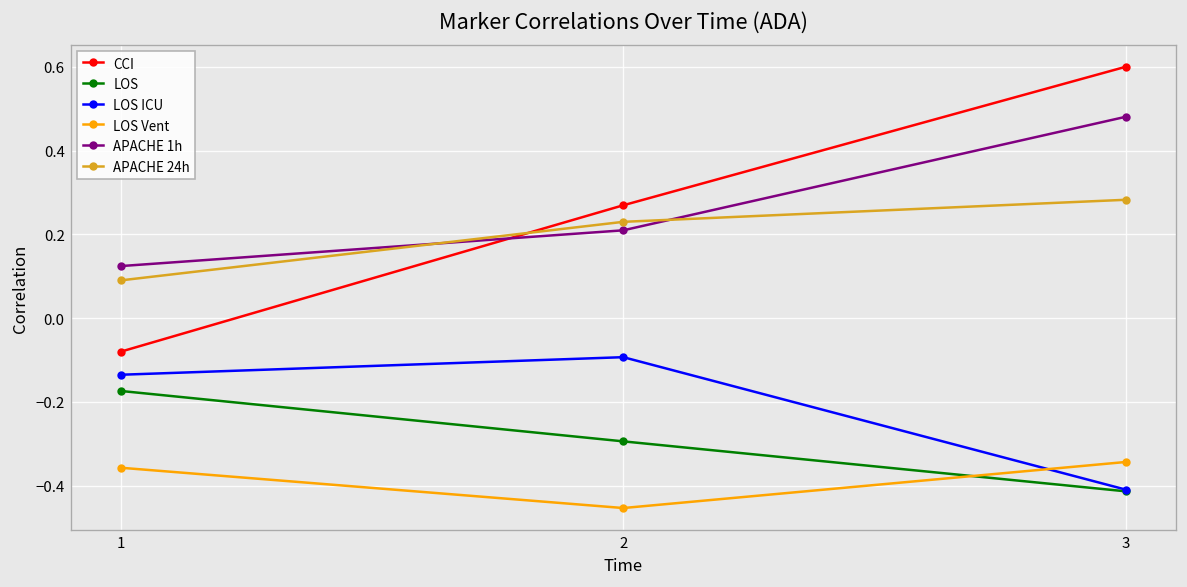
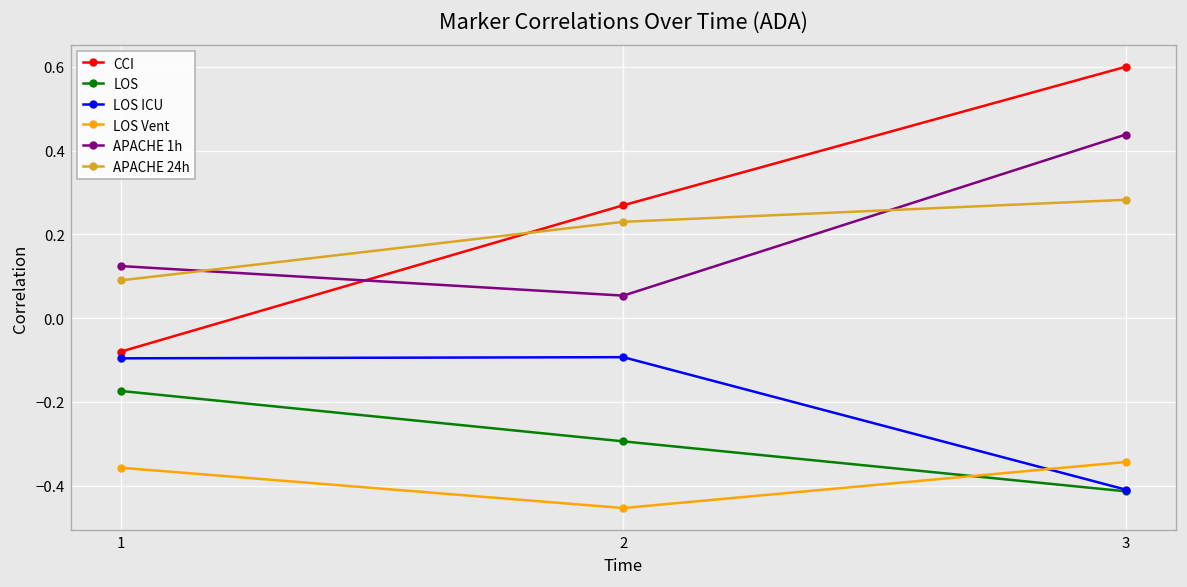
  {
    "CCI": {
      "1": -0.08,
      "2": 0.27,
      "3": 0.60
    },
    "LOS": {
      "1": -0.17,
      "2": -0.29
    },
    "LOS ICU": {
-     "1": -0.14,
+     "1": -0.10,
      "2": -0.09
    },
    "APACHE 1h": {
      "1": 0.12,
-     "2": 0.21,
-     "3": 0.48
+     "2": 0.05,
+     "3": 0.44
    }
  }
